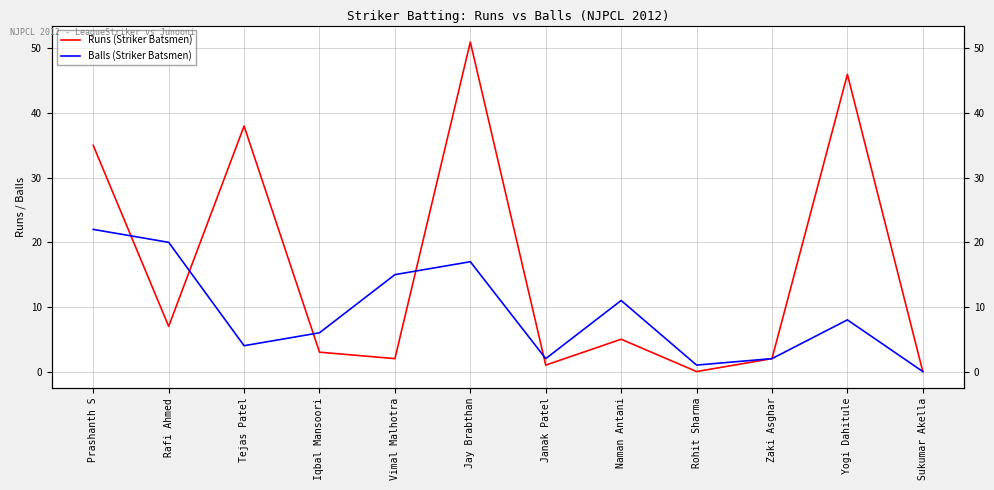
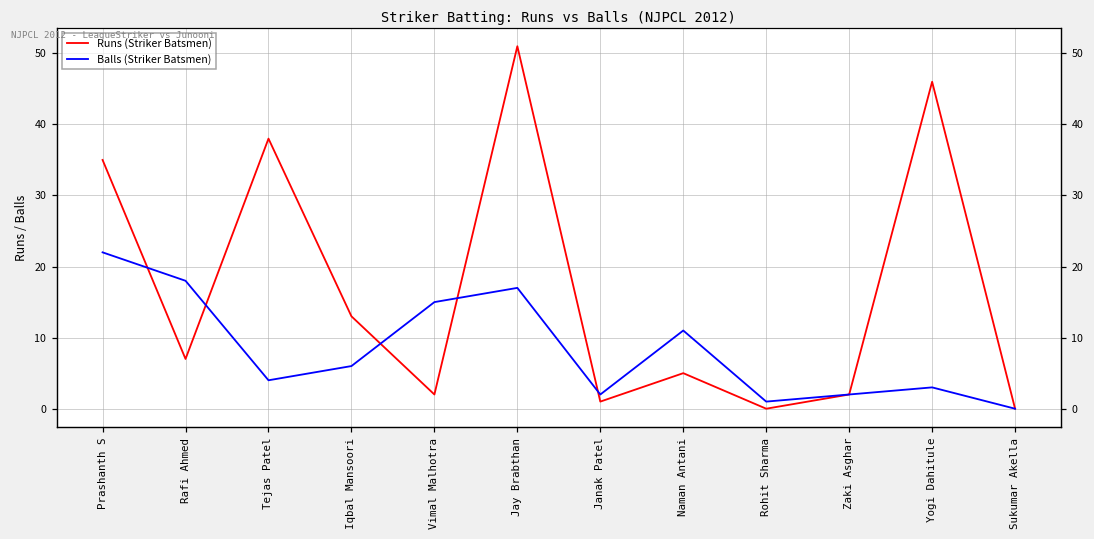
  {
    "Runs (Striker Batsmen)": {
      "Prashanth S": 35,
      "Rafi Ahmed": 7,
      "Tejas Patel": 38,
-     "Iqbal Mansoori": 3,
+     "Iqbal Mansoori": 13,
      "Vimal Malhotra": 2,
      "Jay Brabthan": 51,
      "Janak Patel": 1,
      "Naman Antani": 5,
      "Rohit Sharma": 0,
      "Yogi Dahitule": 46
    },
    "Balls (Striker Batsmen)": {
      "Prashanth S": 22,
-     "Rafi Ahmed": 20,
+     "Rafi Ahmed": 18,
      "Tejas Patel": 4,
      "Iqbal Mansoori": 6,
      "Vimal Malhotra": 15,
      "Jay Brabthan": 17,
      "Janak Patel": 2,
      "Naman Antani": 11,
      "Rohit Sharma": 1,
-     "Yogi Dahitule": 8
+     "Yogi Dahitule": 3
    }
  }
